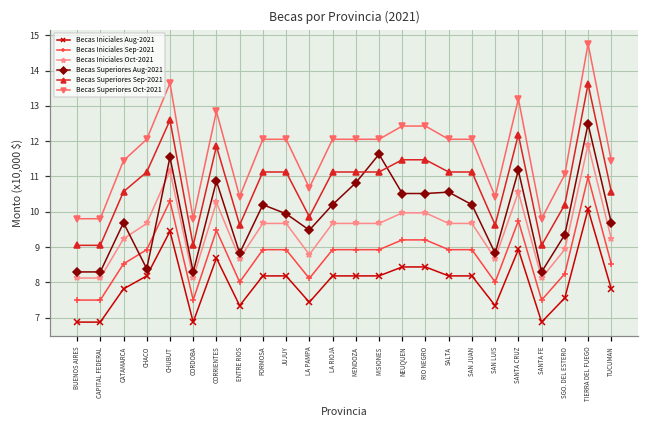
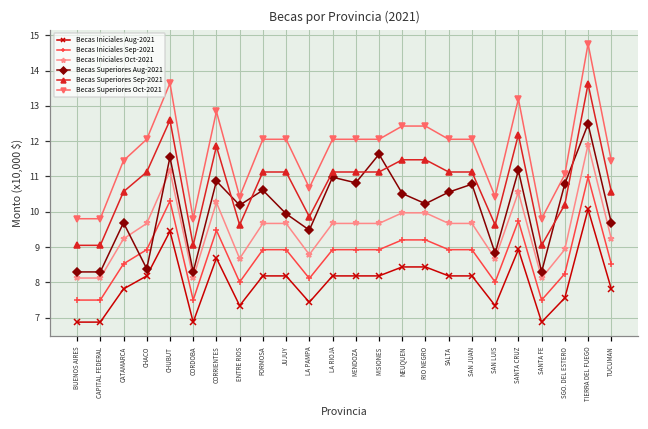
  {
    "Becas Superiores Aug-2021": {
      "BUENOS AIRES": 8.3,
      "CAPITAL FEDERAL": 8.3,
      "CATAMARCA": 9.7,
      "CHACO": 8.4,
      "CHUBUT": 11.5,
      "CORDOBA": 8.3,
      "CORRIENTES": 10.9,
-     "ENTRE RIOS": 8.8,
-     "FORMOSA": 10.2,
+     "ENTRE RIOS": 10.2,
+     "FORMOSA": 10.6,
      "JUJUY": 9.9,
      "LA PAMPA": 9.5,
-     "LA RIOJA": 10.2,
+     "LA RIOJA": 11.0,
      "MENDOZA": 10.8,
      "MISIONES": 11.6,
      "NEUQUEN": 10.5,
-     "RIO NEGRO": 10.5,
+     "RIO NEGRO": 10.2,
      "SALTA": 10.6,
-     "SAN JUAN": 10.2,
+     "SAN JUAN": 10.8,
      "SAN LUIS": 8.8,
      "SANTA CRUZ": 11.2,
      "SANTA FE": 8.3,
-     "SGO. DEL ESTERO": 9.4,
+     "SGO. DEL ESTERO": 10.8,
      "TIERRA DEL FUEGO": 12.5,
      "TUCUMAN": 9.7
    }
  }
